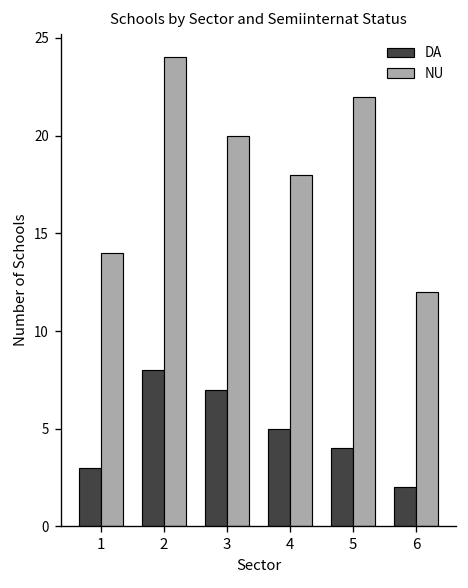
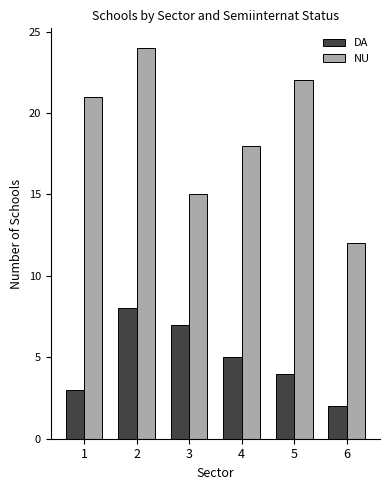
  {
    "DA": {
      "1": 3,
      "2": 8,
      "3": 7,
      "4": 5,
      "5": 4,
      "6": 2
    },
    "NU": {
-     "1": 14,
+     "1": 21,
      "2": 24,
-     "3": 20,
+     "3": 15,
      "4": 18,
      "5": 22,
      "6": 12
    }
  }
